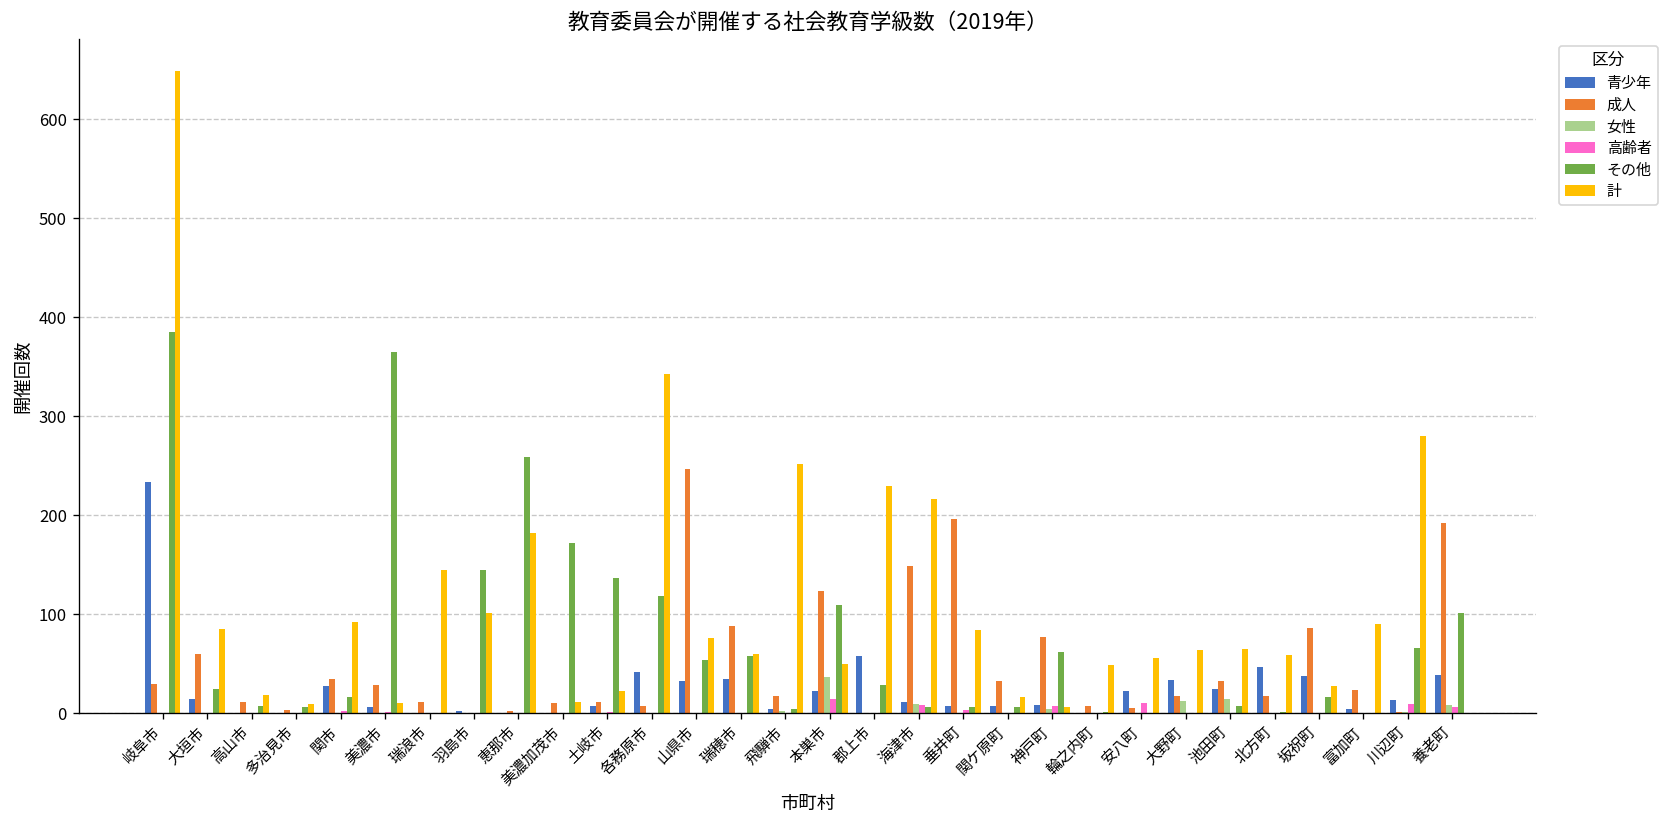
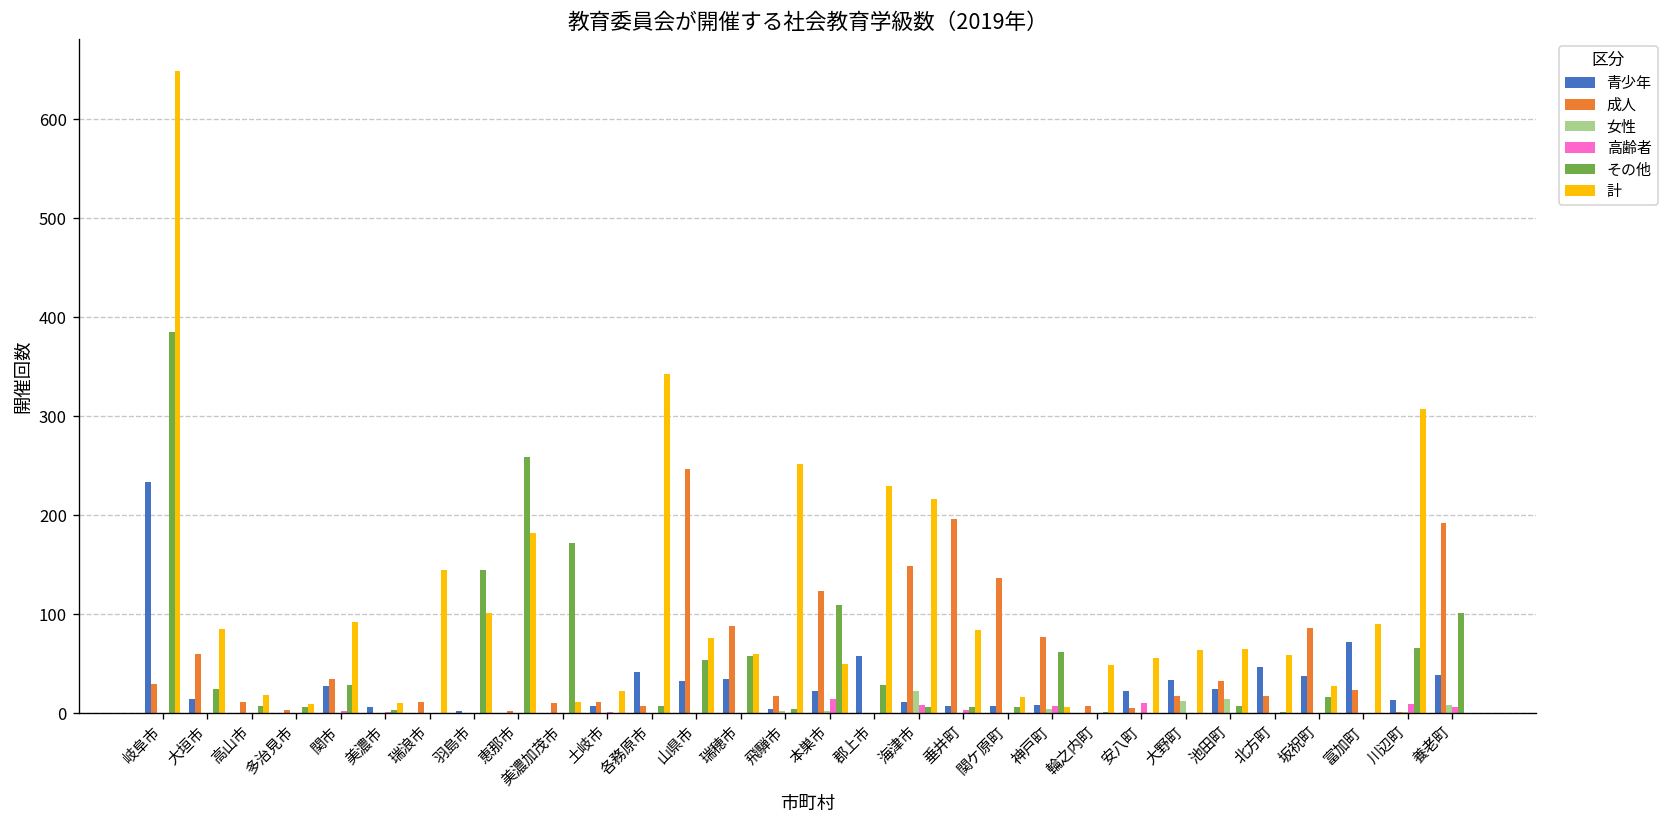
  {
    "青少年": {
      "岐阜市": 230,
      "大垣市": 10,
      "高山市": 0,
      "多治見市": 0,
      "関市": 30,
      "美濃市": 10,
      "瑞浪市": 0,
      "恵那市": 0,
      "美濃加茂市": 0,
      "土岐市": 10,
      "各務原市": 40,
      "山県市": 30,
      "瑞穂市": 40,
      "飛騨市": 0,
      "本巣市": 20,
      "郡上市": 60,
      "海津市": 10,
      "垂井町": 10,
      "関ケ原町": 10,
      "神戸町": 10,
      "輪之内町": 0,
      "安八町": 20,
      "大野町": 30,
      "池田町": 20,
      "北方町": 50,
      "坂祝町": 40,
-     "富加町": 0,
+     "富加町": 70,
      "川辺町": 10,
      "養老町": 40
    },
    "成人": {
      "岐阜市": 30,
      "大垣市": 60,
      "高山市": 10,
      "関市": 40,
-     "美濃市": 30,
+     "美濃市": 0,
      "瑞浪市": 10,
      "羽島市": 0,
      "美濃加茂市": 10,
      "土岐市": 10,
      "各務原市": 10,
      "山県市": 250,
      "瑞穂市": 90,
      "飛騨市": 20,
      "本巣市": 120,
      "郡上市": 0,
      "海津市": 150,
      "垂井町": 200,
-     "関ケ原町": 30,
+     "関ケ原町": 140,
      "神戸町": 80,
      "輪之内町": 10,
      "安八町": 10,
      "大野町": 20,
      "池田町": 30,
      "北方町": 20,
      "坂祝町": 90,
      "富加町": 20,
      "養老町": 190
    },
    "女性": {
      "岐阜市": 0,
      "大垣市": 0,
      "高山市": 0,
      "多治見市": 0,
      "関市": 0,
      "美濃市": 0,
      "瑞浪市": 0,
      "羽島市": 0,
      "恵那市": 0,
      "美濃加茂市": 0,
      "土岐市": 0,
      "各務原市": 0,
      "山県市": 0,
      "瑞穂市": 0,
-     "本巣市": 40,
+     "本巣市": 0,
      "郡上市": 0,
-     "海津市": 10,
+     "海津市": 20,
      "垂井町": 0,
      "関ケ原町": 0,
      "神戸町": 0,
      "輪之内町": 0,
      "安八町": 0,
      "大野町": 10,
      "池田町": 10,
      "北方町": 0,
      "坂祝町": 0,
      "富加町": 0,
      "養老町": 10
    },
    "高齢者": {
      "岐阜市": 0,
      "大垣市": 0,
      "高山市": 0,
      "多治見市": 0,
      "瑞浪市": 0,
      "羽島市": 0,
      "恵那市": 0,
      "美濃加茂市": 0,
      "各務原市": 0,
      "山県市": 0,
      "瑞穂市": 0,
      "飛騨市": 0,
      "本巣市": 10,
      "郡上市": 0,
      "海津市": 10,
      "関ケ原町": 0,
      "神戸町": 10,
      "輪之内町": 0,
      "安八町": 10,
      "大野町": 0,
      "池田町": 0,
      "北方町": 0,
      "坂祝町": 0,
      "富加町": 0,
      "川辺町": 10,
      "養老町": 10
    },
    "その他": {
      "岐阜市": 390,
      "大垣市": 20,
      "高山市": 10,
      "多治見市": 10,
-     "関市": 20,
-     "美濃市": 370,
+     "関市": 30,
+     "美濃市": 0,
      "瑞浪市": 0,
      "羽島市": 150,
      "恵那市": 260,
      "美濃加茂市": 170,
-     "土岐市": 140,
-     "各務原市": 120,
+     "土岐市": 0,
+     "各務原市": 10,
      "山県市": 50,
      "瑞穂市": 60,
      "飛騨市": 0,
      "本巣市": 110,
      "郡上市": 30,
      "海津市": 10,
      "垂井町": 10,
      "関ケ原町": 10,
      "神戸町": 60,
      "安八町": 0,
      "大野町": 0,
      "池田町": 10,
      "坂祝町": 20,
      "富加町": 0,
      "川辺町": 70,
      "養老町": 100
    },
    "計": {
      "岐阜市": 650,
      "大垣市": 90,
      "高山市": 20,
      "多治見市": 10,
      "関市": 90,
      "美濃市": 10,
      "瑞浪市": 150,
      "羽島市": 100,
      "恵那市": 180,
      "美濃加茂市": 10,
      "土岐市": 20,
      "各務原市": 340,
      "山県市": 80,
      "瑞穂市": 60,
      "飛騨市": 250,
      "本巣市": 50,
      "郡上市": 230,
      "海津市": 220,
      "垂井町": 80,
      "関ケ原町": 20,
      "神戸町": 10,
      "輪之内町": 50,
      "安八町": 60,
      "大野町": 60,
      "池田町": 70,
      "北方町": 60,
      "坂祝町": 30,
      "富加町": 90,
-     "川辺町": 280,
+     "川辺町": 310,
      "養老町": 0
    }
  }
